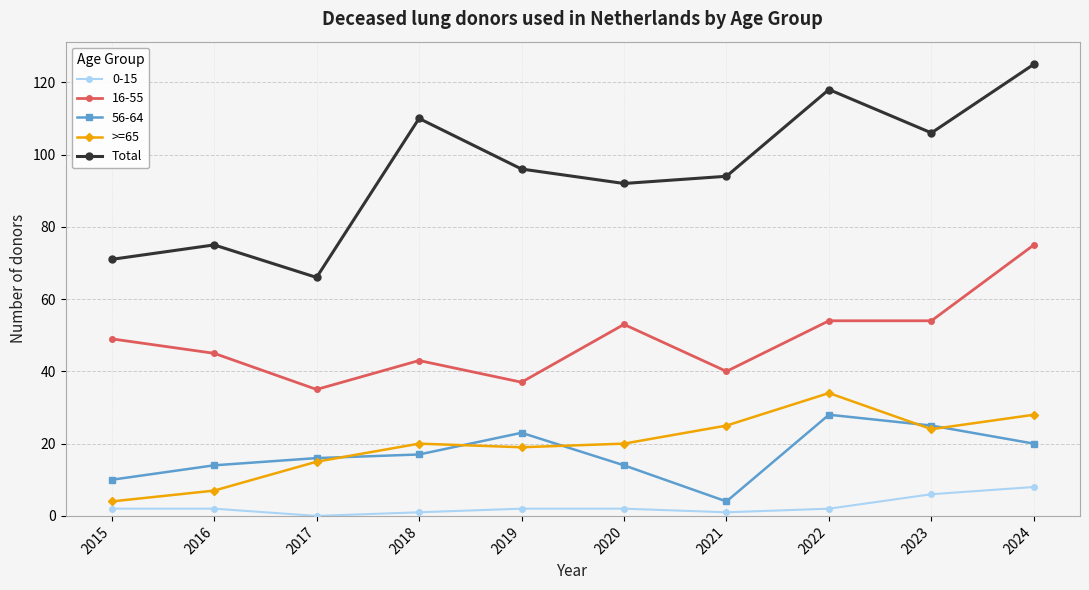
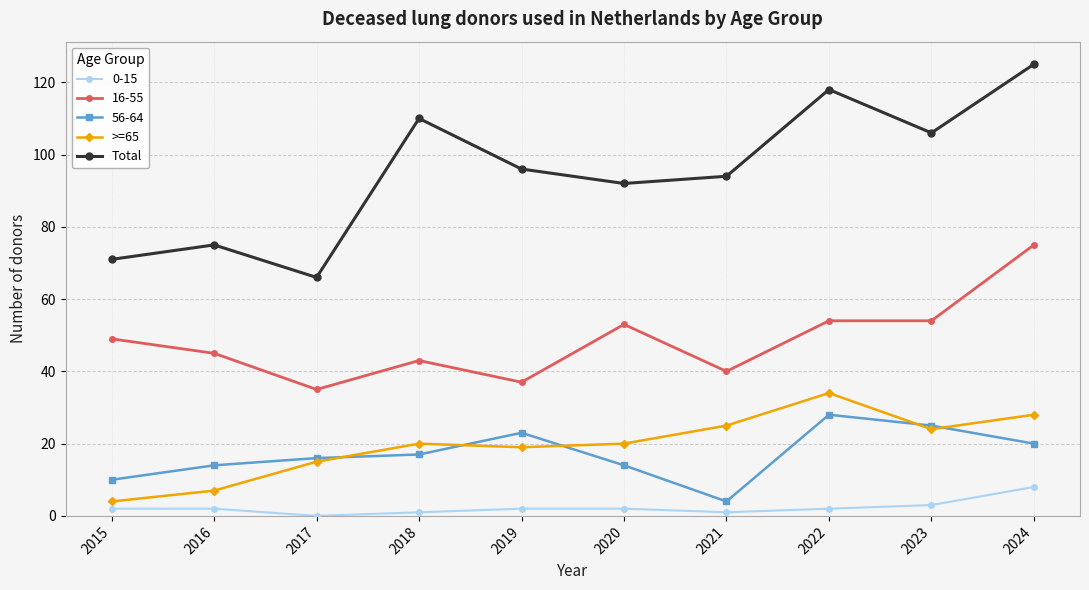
  {
    "0-15": {
      "2015": 2,
      "2016": 2,
      "2017": 0,
      "2018": 1,
      "2019": 2,
      "2020": 2,
      "2021": 1,
      "2022": 2,
-     "2023": 6,
+     "2023": 3,
      "2024": 8
    },
    "16-55": {
      "2015": 49,
      "2016": 45,
      "2017": 35,
      "2018": 43,
      "2019": 37,
      "2020": 53,
      "2021": 40,
      "2022": 54,
      "2023": 54,
      "2024": 75
    },
    "56-64": {
      "2015": 10,
      "2016": 14,
      "2017": 16,
      "2018": 17,
      "2019": 23,
      "2020": 14,
      "2021": 4,
      "2022": 28,
      "2023": 25,
      "2024": 20
    },
    ">=65": {
      "2015": 4,
      "2016": 7,
      "2017": 15,
      "2018": 20,
      "2019": 19,
      "2020": 20,
      "2021": 25,
      "2022": 34,
      "2023": 24,
      "2024": 28
    },
    "Total": {
      "2015": 71,
      "2016": 75,
      "2017": 66,
      "2018": 110,
      "2019": 96,
      "2020": 92,
      "2021": 94,
      "2022": 118,
      "2023": 106,
      "2024": 125
    }
  }
